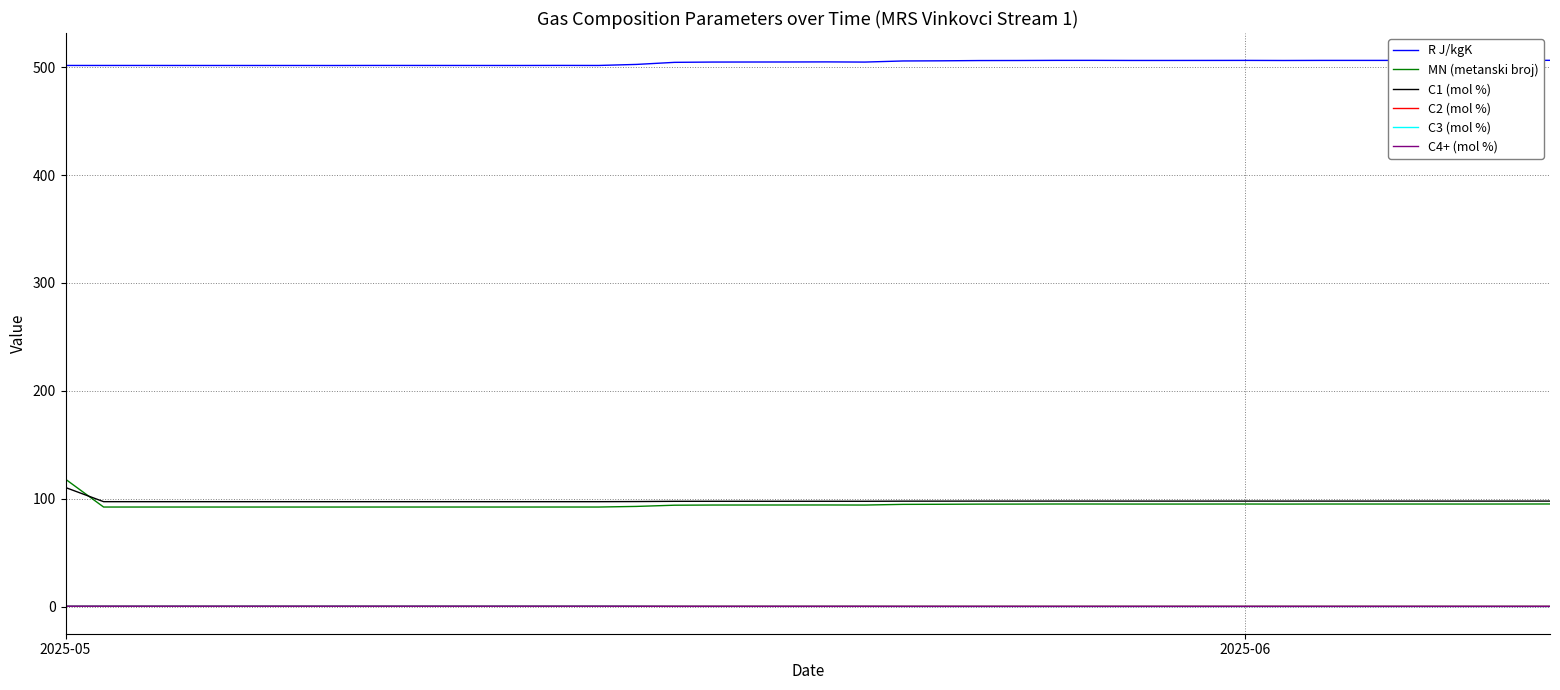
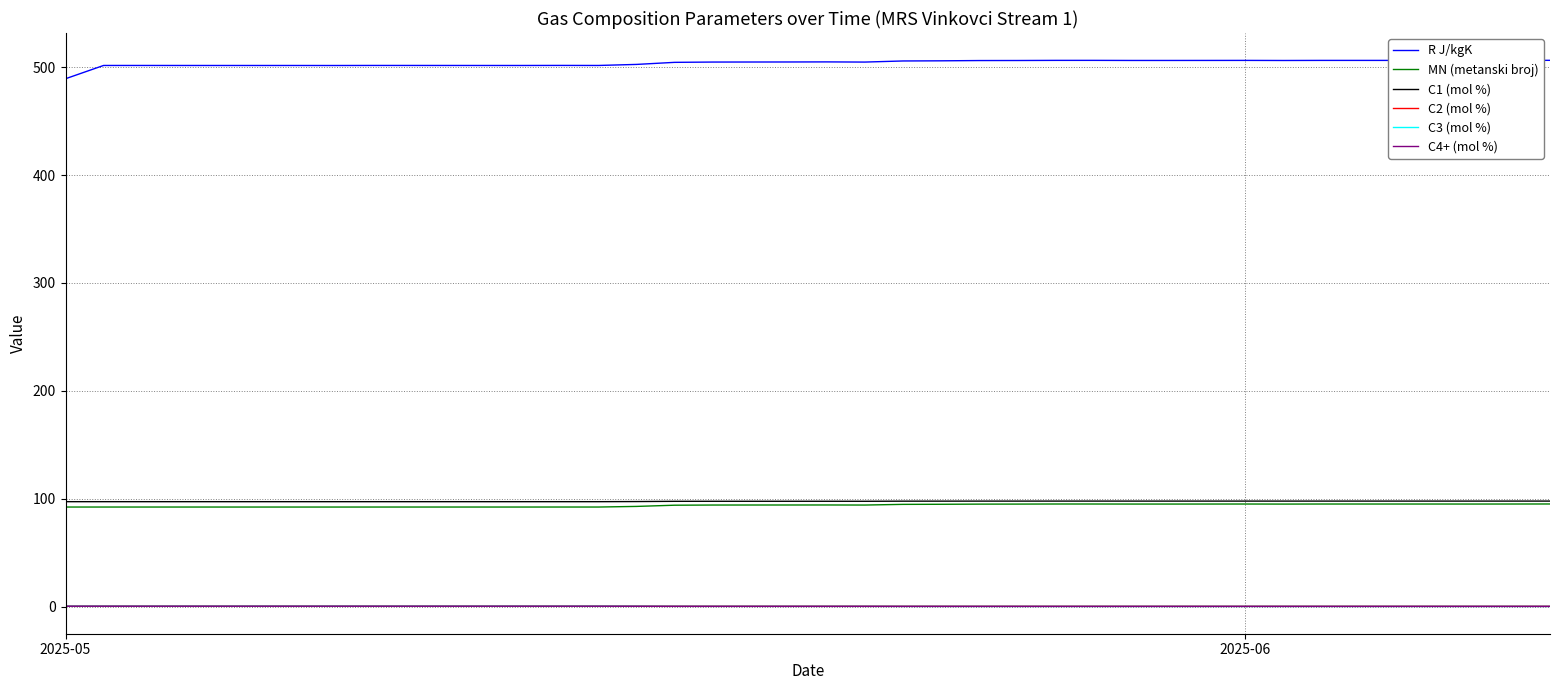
  {
    "R J/kgK": {
-     "2025-05": 502,
+     "2025-05": 489,
      "2025-06": 506
    },
    "MN (metanski broj)": {
-     "2025-05": 118,
+     "2025-05": 92,
      "2025-06": 95
    },
    "C1 (mol %)": {
-     "2025-05": 110,
+     "2025-05": 97,
      "2025-06": 98
    },
    "C4+ (mol %)": {
      "2025-06": 0
    }
  }
